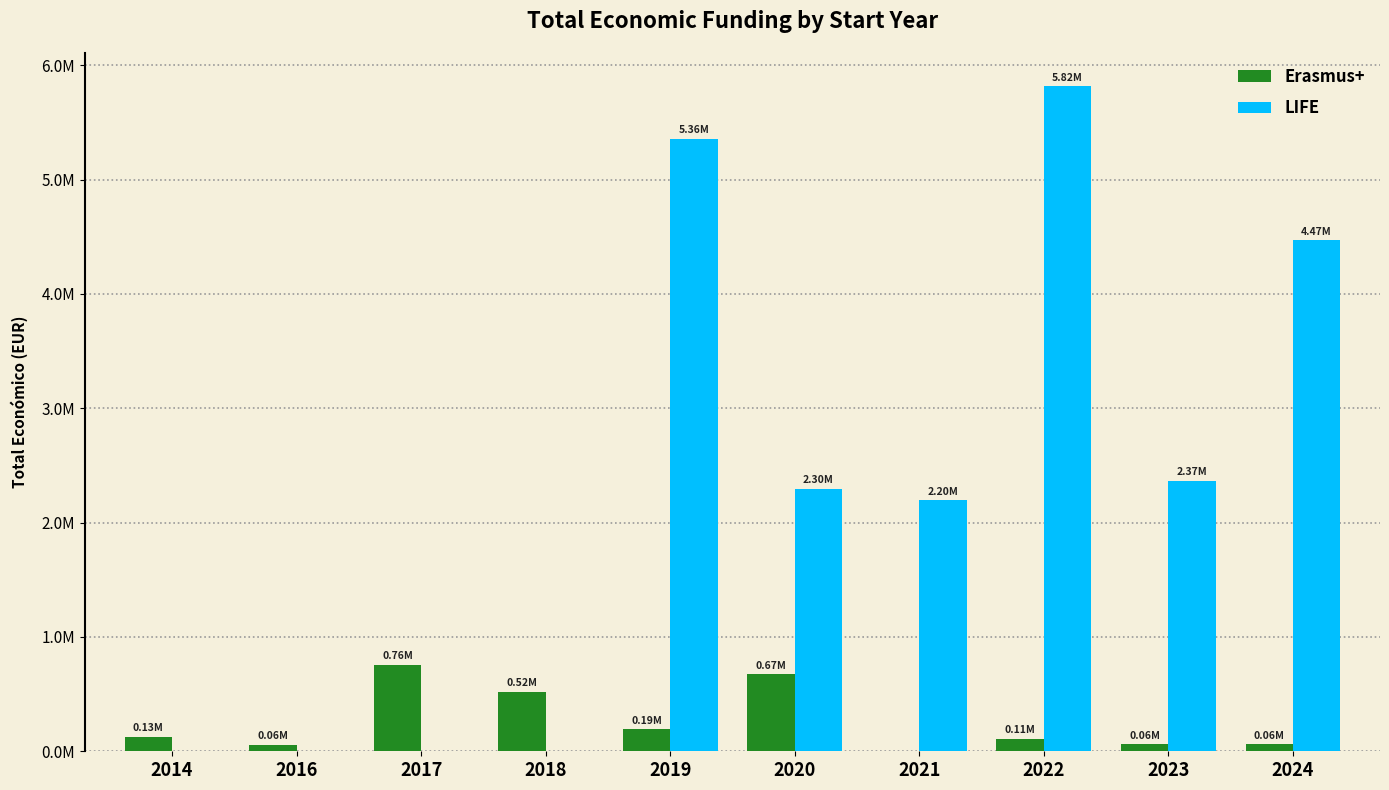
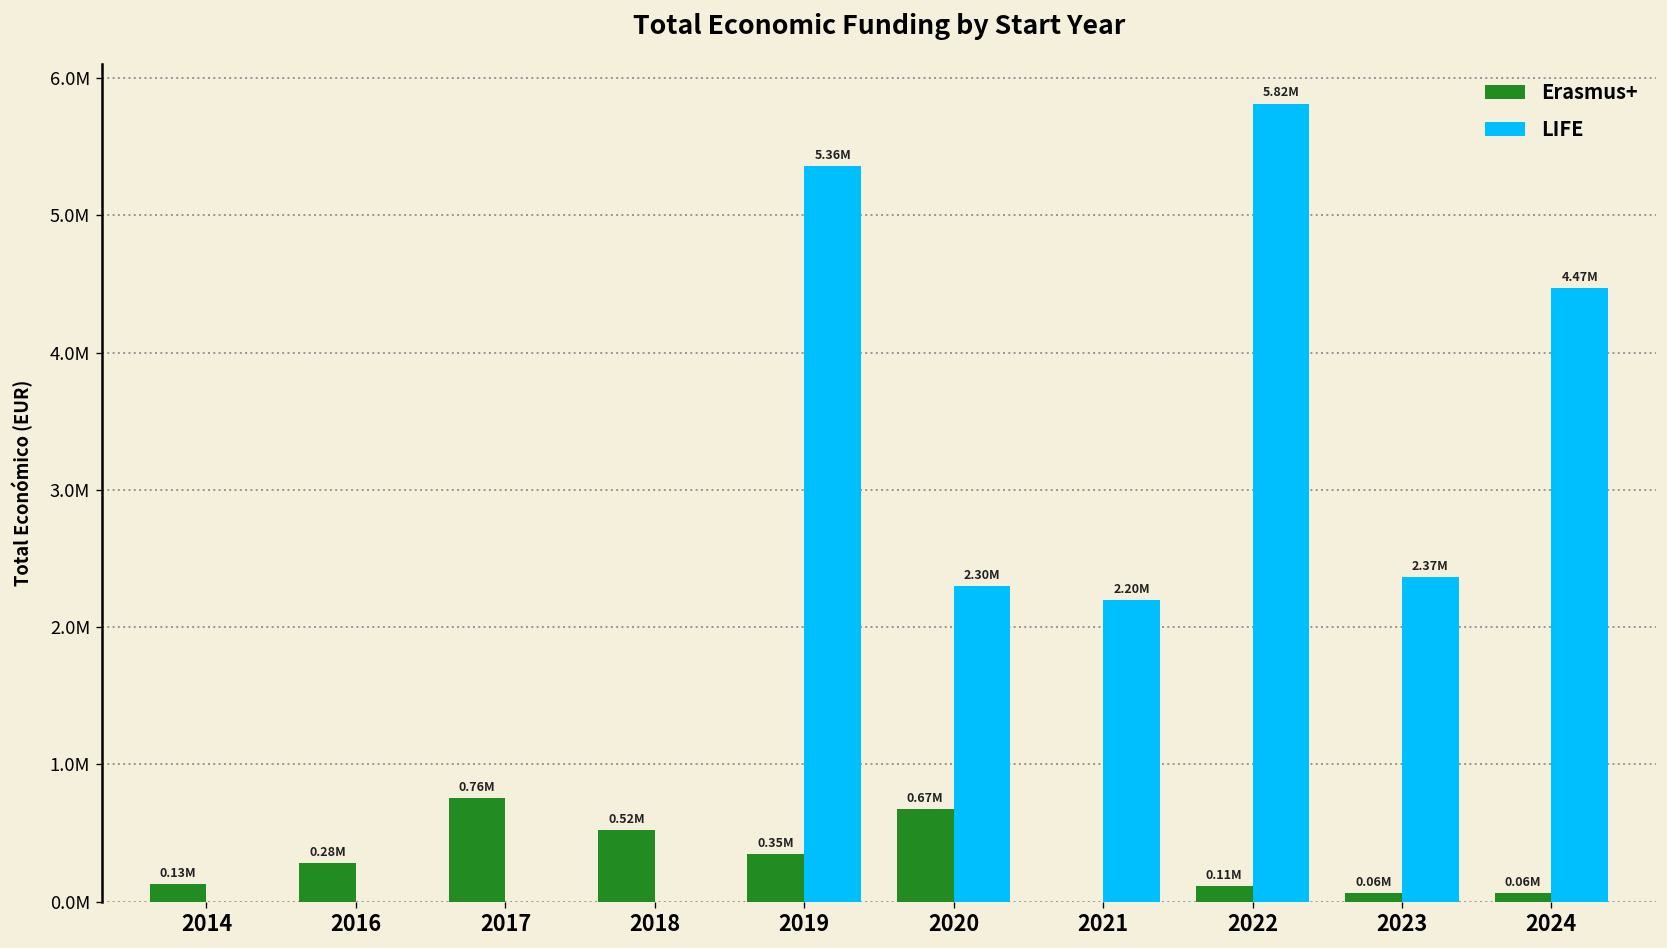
  {
    "Erasmus+": {
      "2014": "0.13M",
-     "2016": "0.06M",
+     "2016": "0.28M",
      "2017": "0.76M",
      "2018": "0.52M",
-     "2019": "0.19M",
+     "2019": "0.35M",
      "2020": "0.67M",
      "2022": "0.11M",
      "2023": "0.06M",
      "2024": "0.06M"
    },
    "LIFE": {
      "2019": "5.36M",
      "2020": "2.30M",
      "2021": "2.20M",
      "2022": "5.82M",
      "2023": "2.37M",
      "2024": "4.47M"
    }
  }
